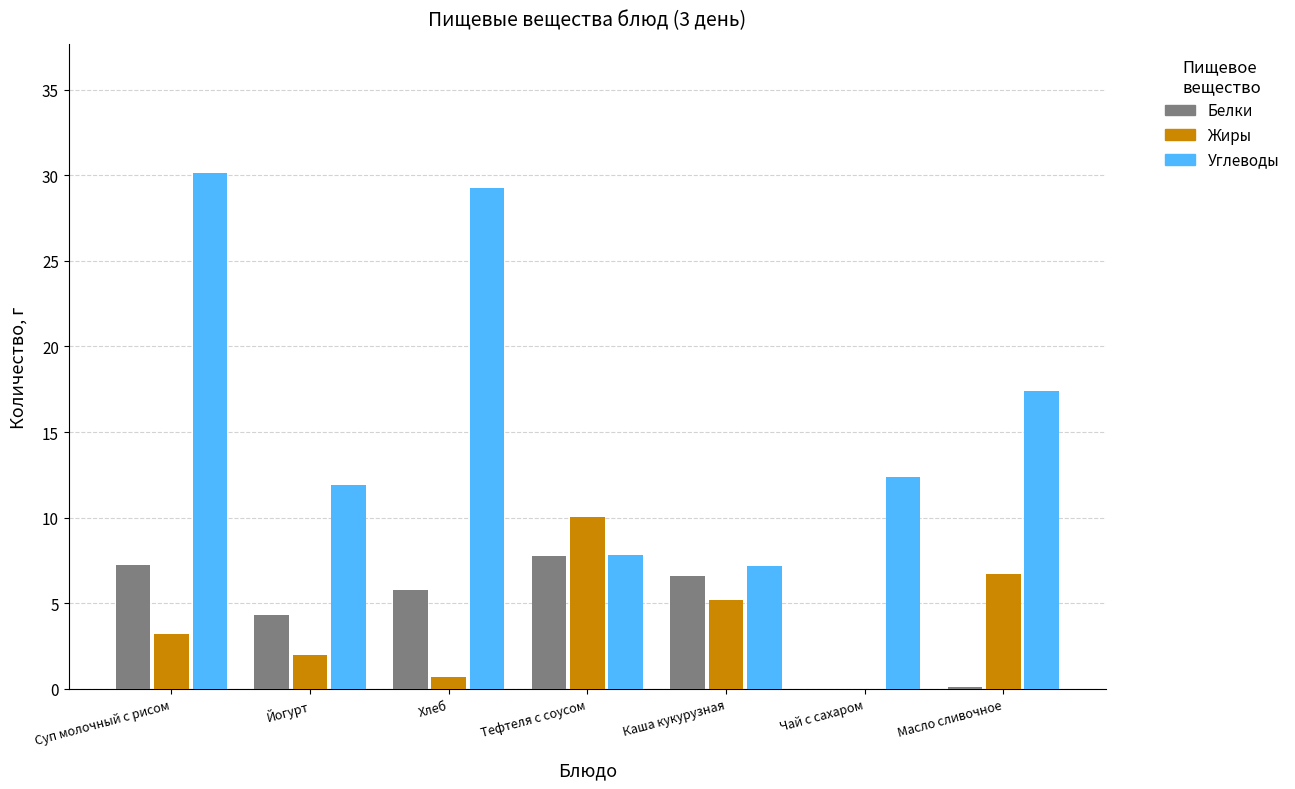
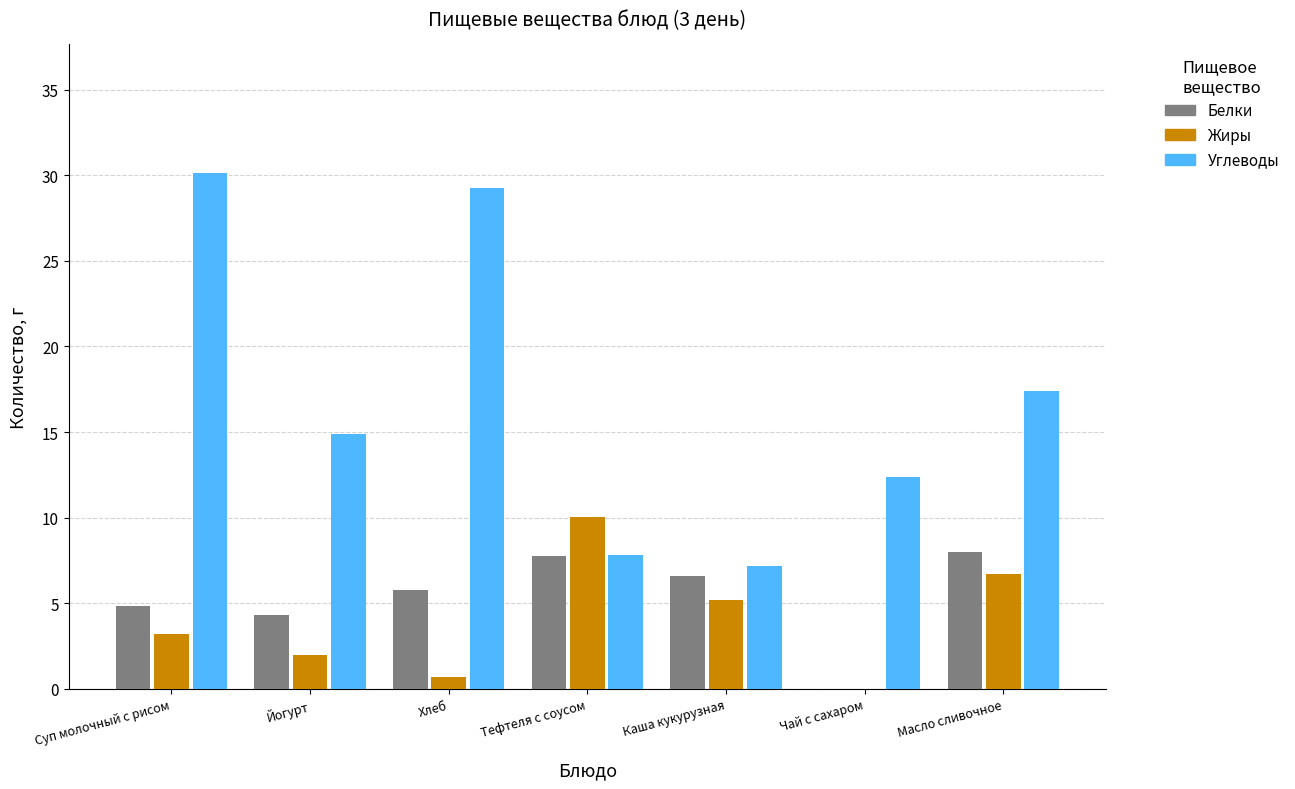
  {
    "Белки": {
-     "Суп молочный с рисом": 7.3,
+     "Суп молочный с рисом": 4.8,
      "Йогурт": 4.3,
      "Хлеб": 5.8,
      "Тефтеля с соусом": 7.8,
      "Каша кукурузная": 6.6,
      "Чай с сахаром": 0.0,
-     "Масло сливочное": 0.1
+     "Масло сливочное": 8.0
    },
    "Жиры": {
      "Суп молочный с рисом": 3.2,
      "Йогурт": 2.0,
      "Хлеб": 0.7,
      "Тефтеля с соусом": 10.0,
      "Каша кукурузная": 5.2,
      "Чай с сахаром": 0.0,
      "Масло сливочное": 6.7
    },
    "Углеводы": {
      "Суп молочный с рисом": 30.1,
-     "Йогурт": 11.9,
+     "Йогурт": 14.9,
      "Хлеб": 29.2,
      "Тефтеля с соусом": 7.9,
      "Каша кукурузная": 7.2,
      "Чай с сахаром": 12.4,
      "Масло сливочное": 17.4
    }
  }
